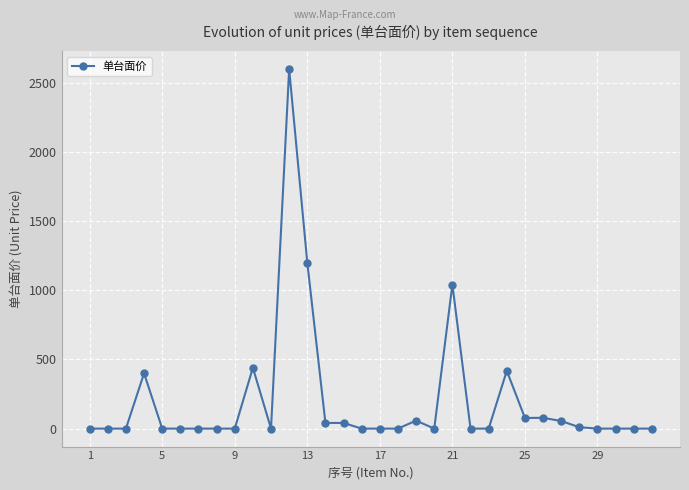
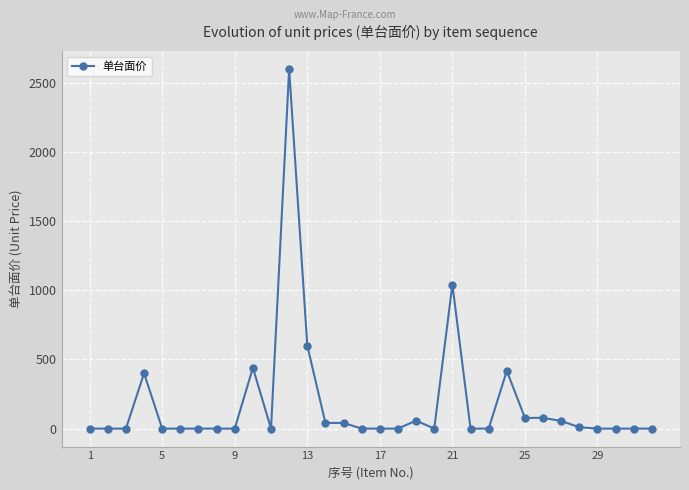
  {
    "1": 0,
    "5": 0,
    "9": 0,
-   "13": 1200,
+   "13": 600,
    "17": 0,
    "21": 1040,
    "25": 80,
    "29": 0
  }
